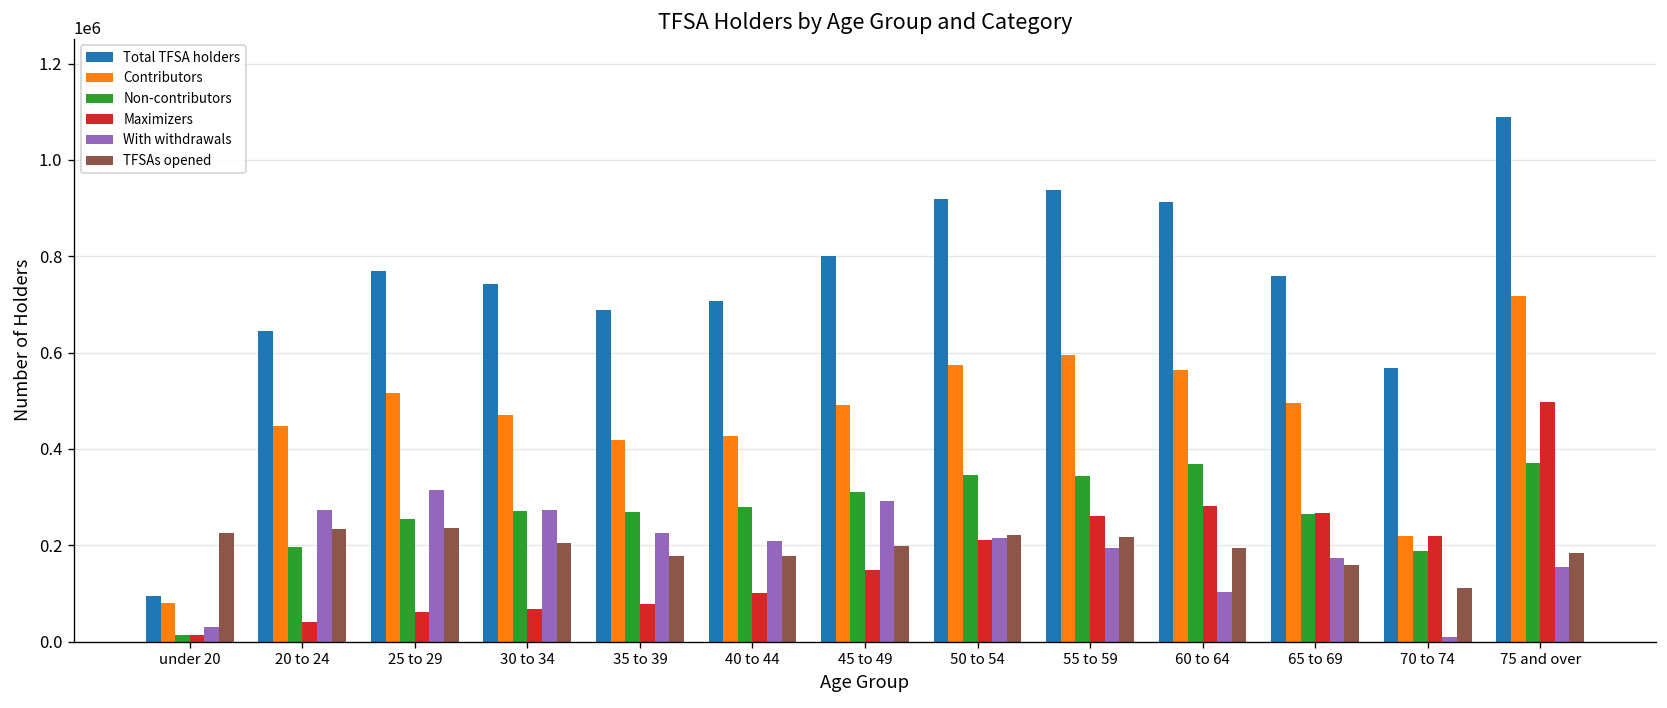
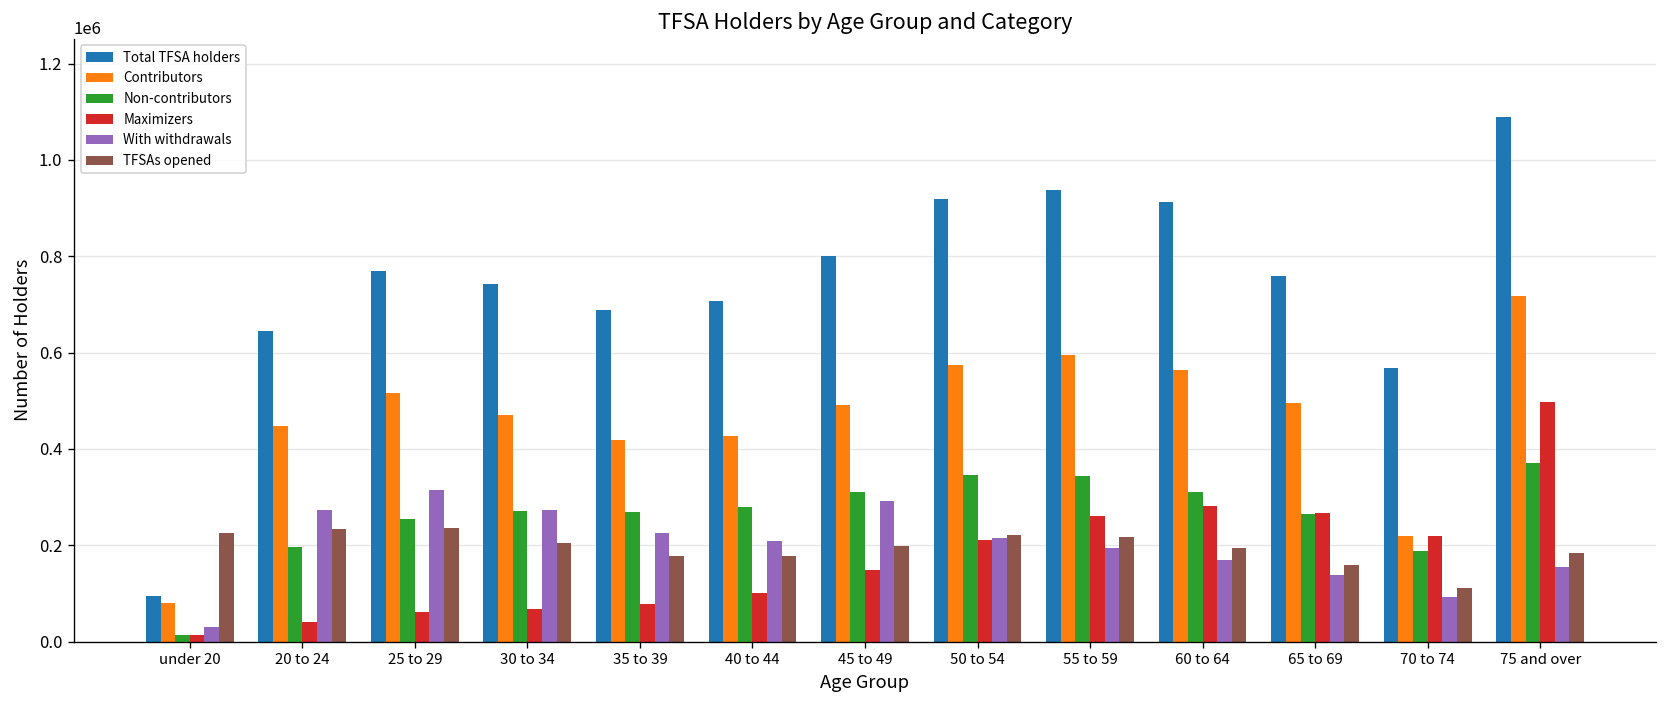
  {
    "Total TFSA holders": {
      "under 20": 90000,
      "20 to 24": 640000,
      "25 to 29": 770000,
      "30 to 34": 740000,
      "35 to 39": 690000,
      "40 to 44": 710000,
      "45 to 49": 800000,
      "50 to 54": 920000,
      "55 to 59": 940000,
      "60 to 64": 910000,
      "65 to 69": 760000,
      "70 to 74": 570000,
      "75 and over": 1090000
    },
    "Contributors": {
      "under 20": 80000,
      "20 to 24": 450000,
      "25 to 29": 520000,
      "30 to 34": 470000,
      "35 to 39": 420000,
      "40 to 44": 430000,
      "45 to 49": 490000,
      "50 to 54": 570000,
      "55 to 59": 590000,
      "60 to 64": 560000,
      "65 to 69": 490000,
      "70 to 74": 220000,
      "75 and over": 720000
    },
    "Non-contributors": {
      "under 20": 10000,
      "20 to 24": 200000,
      "25 to 29": 250000,
      "30 to 34": 270000,
      "35 to 39": 270000,
      "40 to 44": 280000,
      "45 to 49": 310000,
      "50 to 54": 350000,
      "55 to 59": 340000,
-     "60 to 64": 370000,
+     "60 to 64": 310000,
      "65 to 69": 260000,
      "70 to 74": 190000,
      "75 and over": 370000
    },
    "Maximizers": {
      "under 20": 10000,
      "20 to 24": 40000,
      "25 to 29": 60000,
      "30 to 34": 70000,
      "35 to 39": 80000,
      "40 to 44": 100000,
      "45 to 49": 150000,
      "50 to 54": 210000,
      "55 to 59": 260000,
      "60 to 64": 280000,
      "65 to 69": 270000,
      "70 to 74": 220000,
      "75 and over": 500000
    },
    "With withdrawals": {
      "under 20": 30000,
      "20 to 24": 270000,
      "25 to 29": 310000,
      "30 to 34": 270000,
      "35 to 39": 230000,
      "40 to 44": 210000,
      "45 to 49": 290000,
      "50 to 54": 220000,
      "55 to 59": 200000,
-     "60 to 64": 100000,
-     "65 to 69": 170000,
-     "70 to 74": 10000,
+     "60 to 64": 170000,
+     "65 to 69": 140000,
+     "70 to 74": 90000,
      "75 and over": 150000
    },
    "TFSAs opened": {
      "under 20": 220000,
      "20 to 24": 230000,
      "25 to 29": 240000,
      "30 to 34": 200000,
      "35 to 39": 180000,
      "40 to 44": 180000,
      "45 to 49": 200000,
      "50 to 54": 220000,
      "55 to 59": 220000,
      "60 to 64": 190000,
      "65 to 69": 160000,
      "70 to 74": 110000,
      "75 and over": 180000
    }
  }
